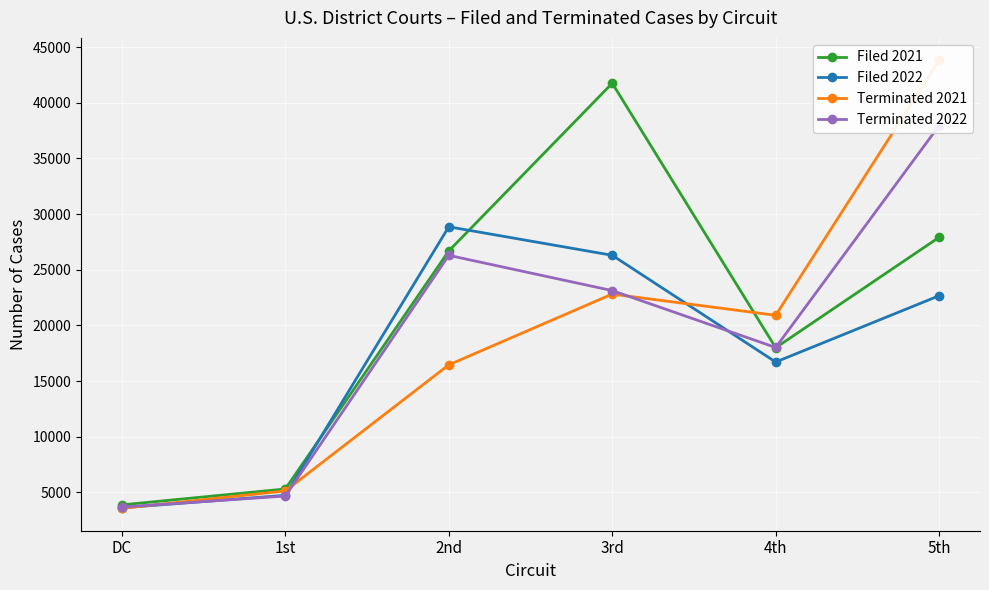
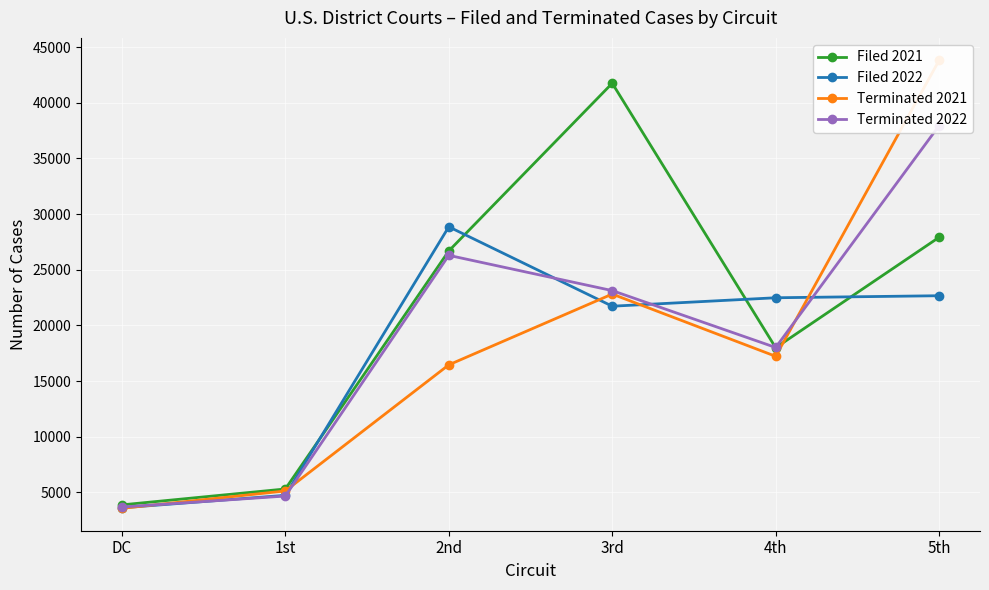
  {
    "Filed 2021": {
      "2nd": 26700,
      "3rd": 41800,
      "5th": 27900
    },
    "Filed 2022": {
      "2nd": 28900,
-     "3rd": 26300,
-     "4th": 16700,
+     "3rd": 21700,
+     "4th": 22500,
      "5th": 22700
    },
    "Terminated 2021": {
      "2nd": 16500,
      "3rd": 22800,
-     "4th": 20900
+     "4th": 17200
    },
    "Terminated 2022": {
      "2nd": 26300,
      "3rd": 23100
    }
  }
